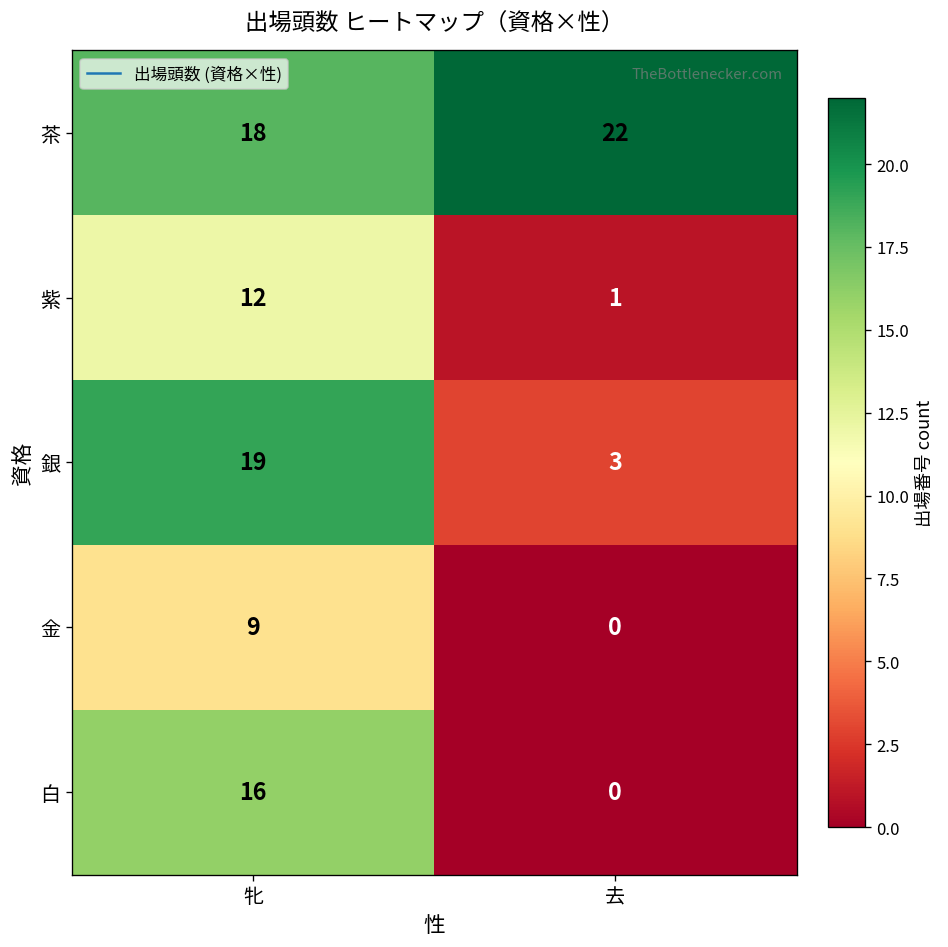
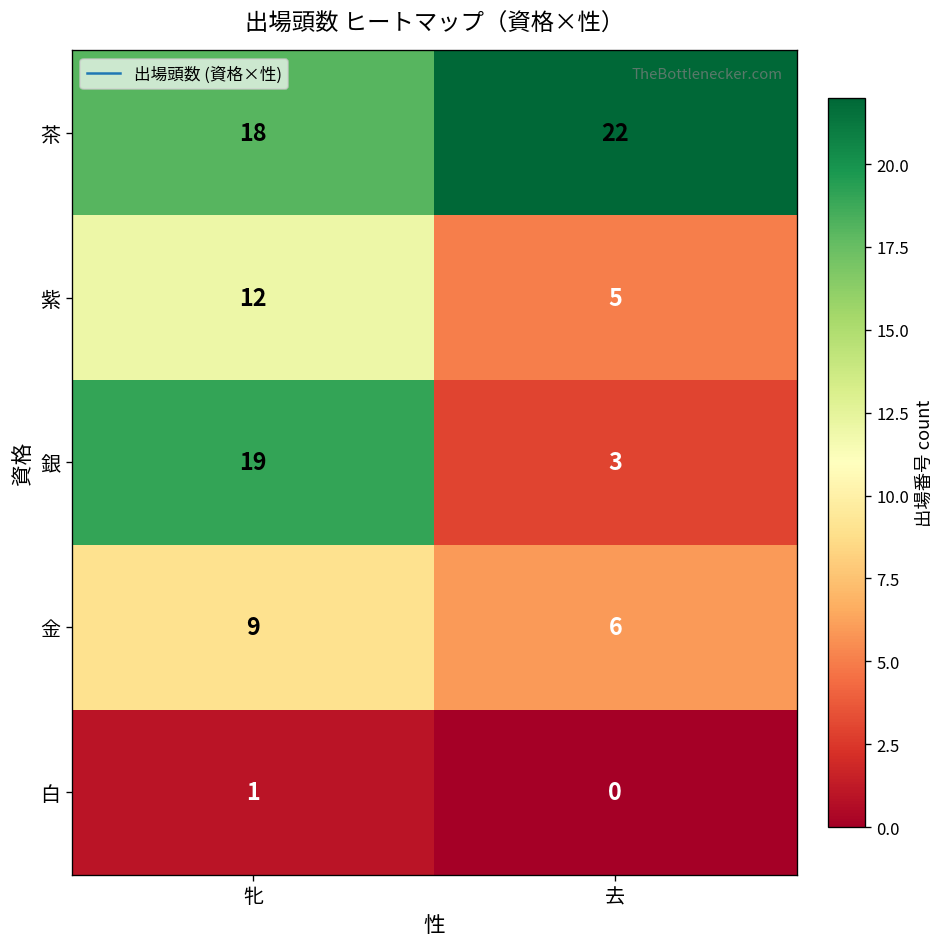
  {
    "茶": {
      "牝": 18
    },
    "紫": {
      "牝": 12,
-     "去": 1
+     "去": 5
    },
    "銀": {
      "牝": 19,
      "去": 3
    },
    "金": {
      "牝": 9,
-     "去": 0
+     "去": 6
    },
    "白": {
-     "牝": 16,
+     "牝": 1,
      "去": 0
    }
  }
